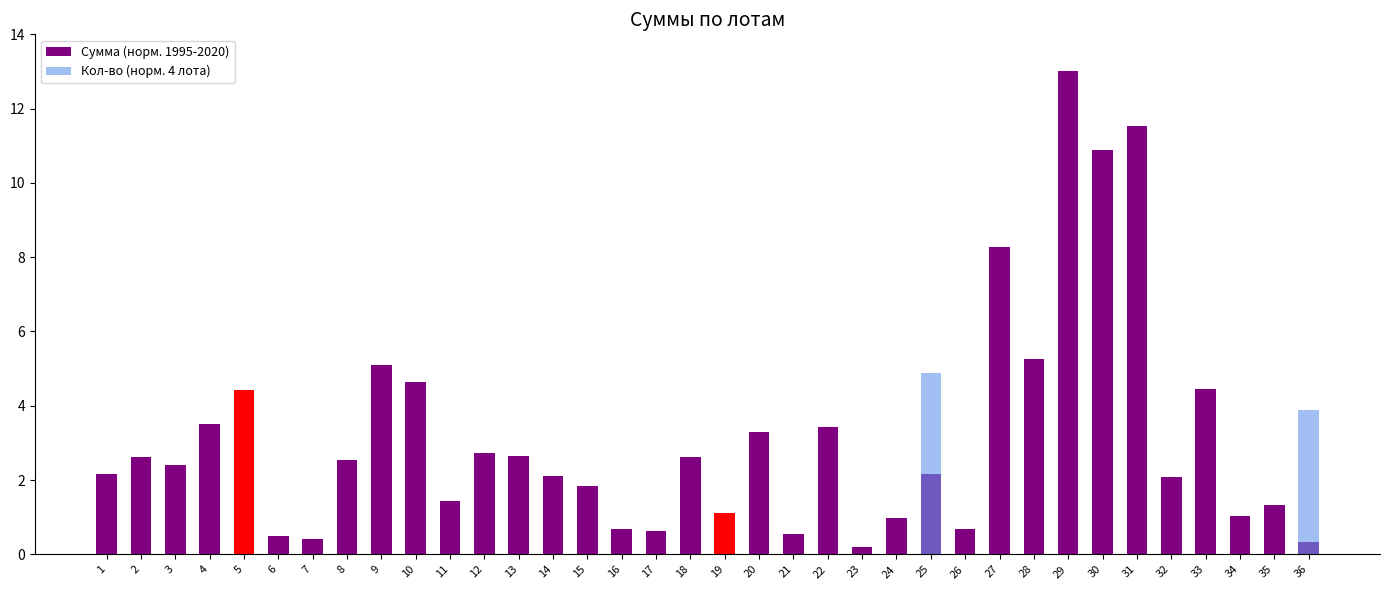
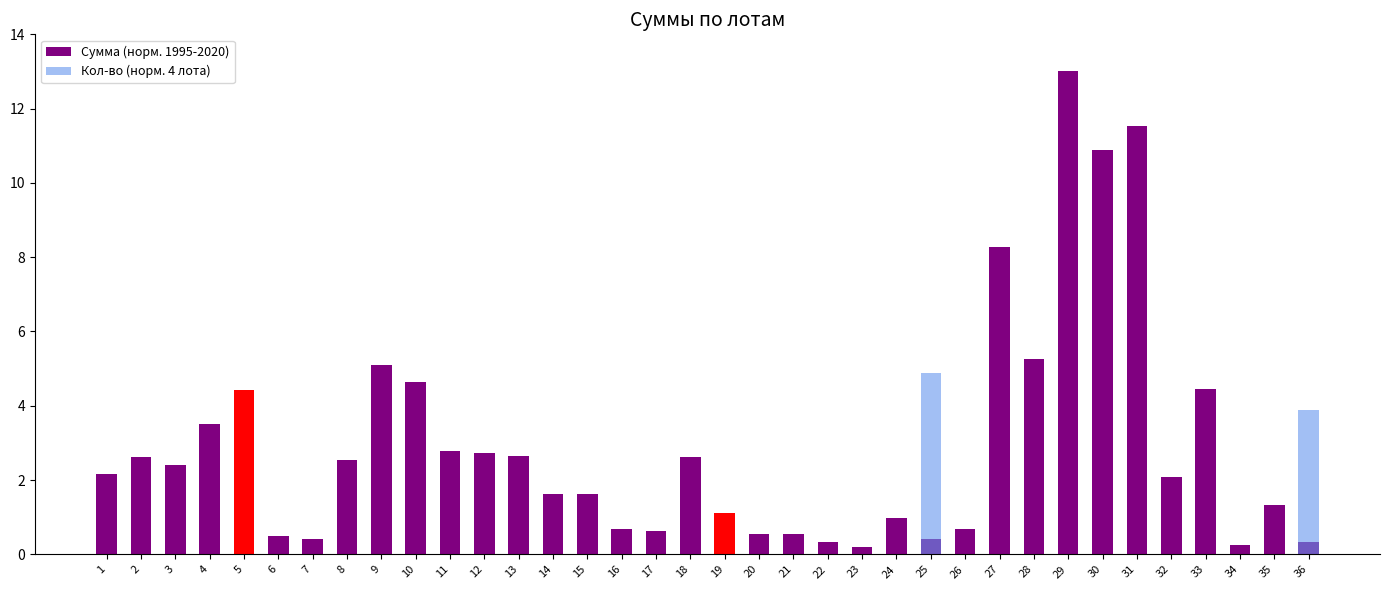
  {
    "Сумма (норм. 1995-2020)": {
      "1": 2.2,
      "2": 2.6,
      "3": 2.4,
      "4": 3.5,
      "5": 4.4,
      "6": 0.5,
      "7": 0.4,
      "8": 2.6,
      "9": 5.1,
      "10": 4.7,
-     "11": 1.4,
+     "11": 2.8,
      "12": 2.7,
      "13": 2.6,
-     "14": 2.1,
-     "15": 1.8,
+     "14": 1.6,
+     "15": 1.6,
      "16": 0.7,
      "17": 0.6,
      "18": 2.6,
      "19": 1.1,
-     "20": 3.3,
+     "20": 0.6,
      "21": 0.6,
-     "22": 3.4,
+     "22": 0.3,
      "23": 0.2,
      "24": 1.0,
-     "25": 2.2,
+     "25": 0.4,
      "26": 0.7,
      "27": 8.3,
      "28": 5.3,
      "29": 13.0,
      "30": 10.9,
      "31": 11.5,
      "32": 2.1,
      "33": 4.4,
-     "34": 1.0,
+     "34": 0.2,
      "35": 1.3
    },
    "Кол-во (норм. 4 лота)": {
      "25": 4.9,
      "36": 3.9
    }
  }
